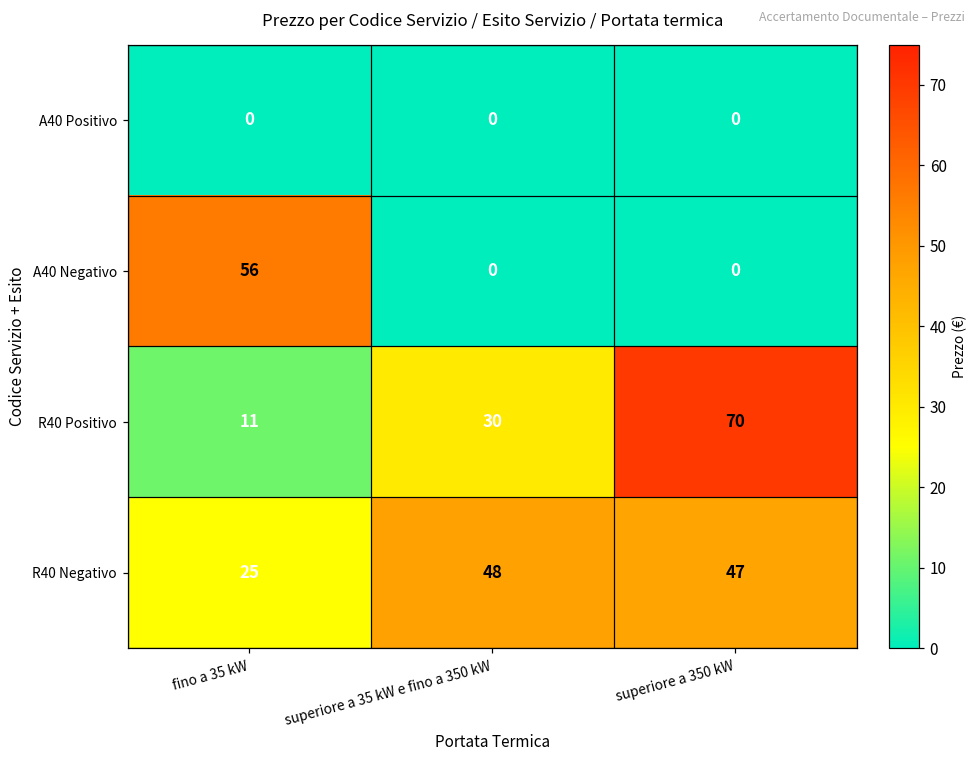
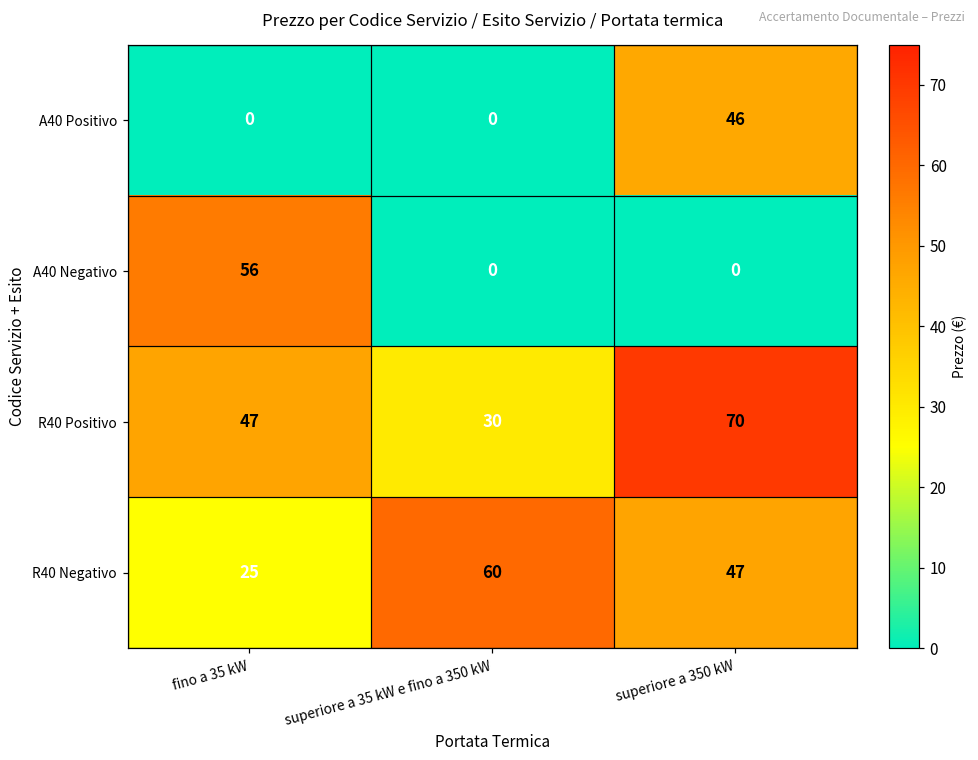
  {
    "A40 Positivo": {
      "fino a 35 kW": 0,
      "superiore a 35 kW e fino a 350 kW": 0,
-     "superiore a 350 kW": 0
+     "superiore a 350 kW": 46
    },
    "A40 Negativo": {
      "fino a 35 kW": 56,
      "superiore a 35 kW e fino a 350 kW": 0,
      "superiore a 350 kW": 0
    },
    "R40 Positivo": {
-     "fino a 35 kW": 11,
+     "fino a 35 kW": 47,
      "superiore a 35 kW e fino a 350 kW": 30,
      "superiore a 350 kW": 70
    },
    "R40 Negativo": {
      "fino a 35 kW": 25,
-     "superiore a 35 kW e fino a 350 kW": 48,
+     "superiore a 35 kW e fino a 350 kW": 60,
      "superiore a 350 kW": 47
    }
  }
